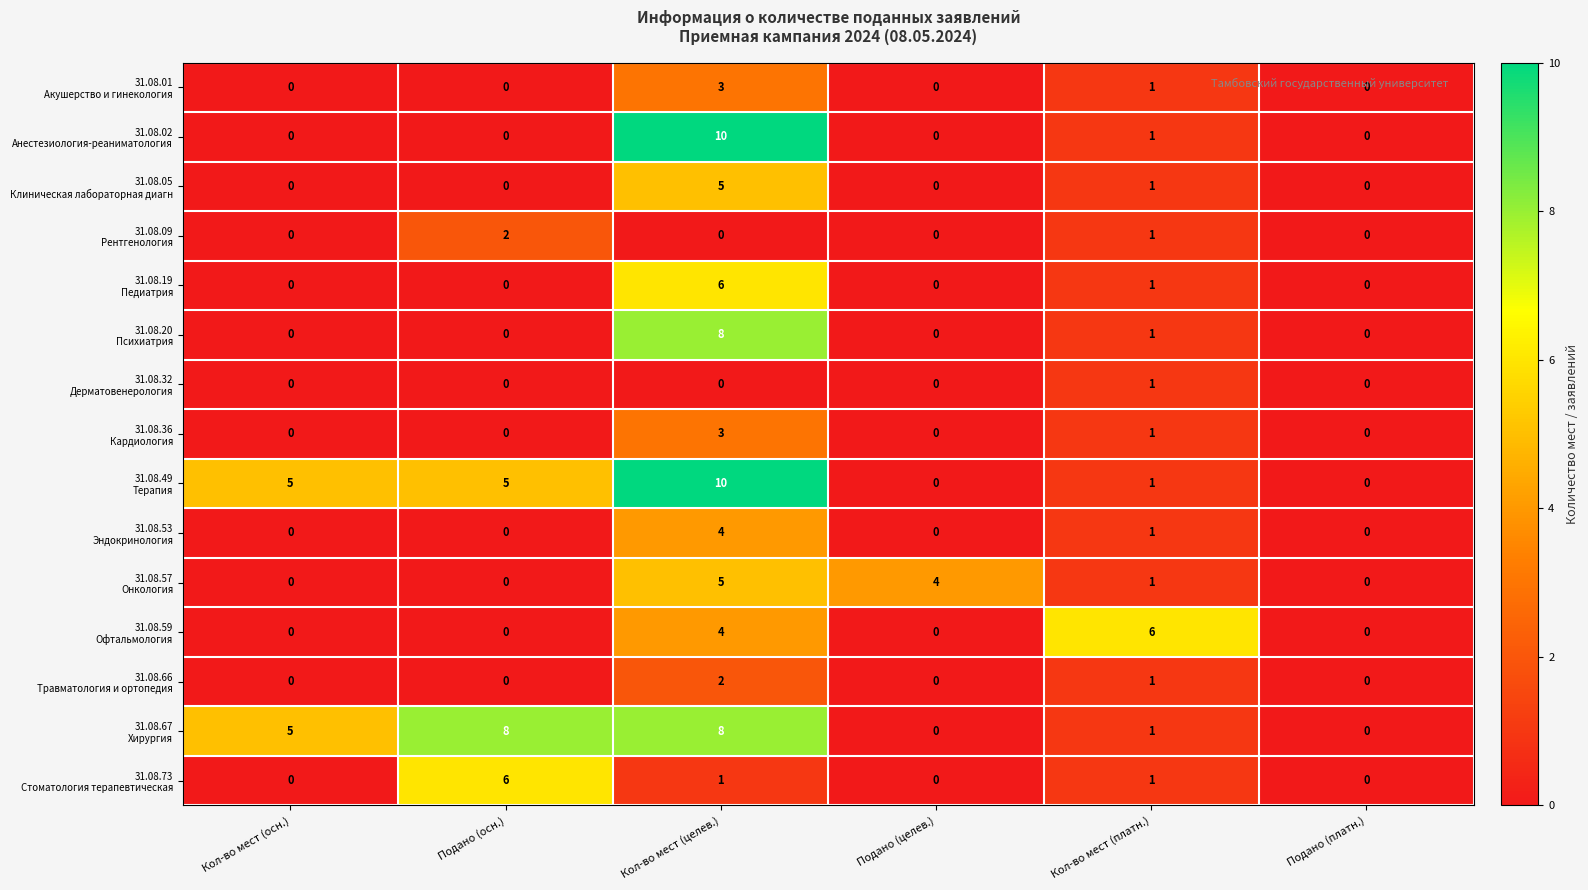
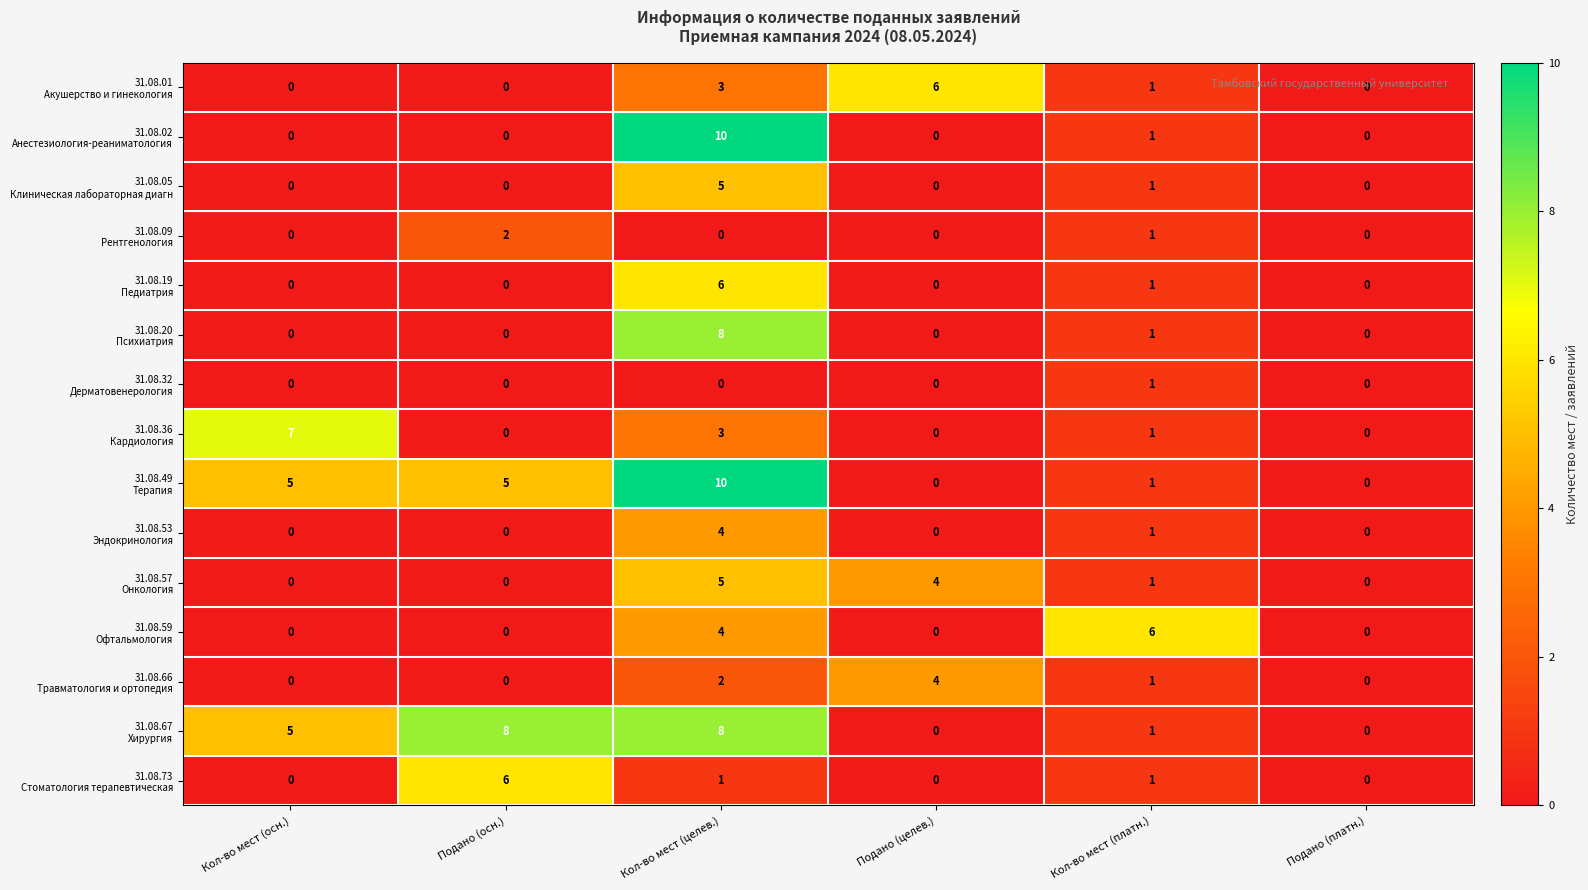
  {
    "31.08.01 Акушерство и гинекология": {
      "Кол-во мест (осн.)": 0,
      "Подано (осн.)": 0,
      "Кол-во мест (целев.)": 3,
-     "Подано (целев.)": 0,
+     "Подано (целев.)": 6,
      "Кол-во мест (платн.)": 1
    },
    "31.08.02 Анестезиология-реаниматология": {
      "Кол-во мест (осн.)": 0,
      "Подано (осн.)": 0,
      "Кол-во мест (целев.)": 10,
      "Подано (целев.)": 0,
      "Кол-во мест (платн.)": 1,
      "Подано (платн.)": 0
    },
    "31.08.05 Клиническая лабораторная диагн": {
      "Кол-во мест (осн.)": 0,
      "Подано (осн.)": 0,
      "Кол-во мест (целев.)": 5,
      "Подано (целев.)": 0,
      "Кол-во мест (платн.)": 1,
      "Подано (платн.)": 0
    },
    "31.08.09 Рентгенология": {
      "Кол-во мест (осн.)": 0,
      "Подано (осн.)": 2,
      "Кол-во мест (целев.)": 0,
      "Подано (целев.)": 0,
      "Кол-во мест (платн.)": 1,
      "Подано (платн.)": 0
    },
    "31.08.19 Педиатрия": {
      "Кол-во мест (осн.)": 0,
      "Подано (осн.)": 0,
      "Кол-во мест (целев.)": 6,
      "Подано (целев.)": 0,
      "Кол-во мест (платн.)": 1,
      "Подано (платн.)": 0
    },
    "31.08.20 Психиатрия": {
      "Кол-во мест (осн.)": 0,
      "Подано (осн.)": 0,
      "Кол-во мест (целев.)": 8,
      "Подано (целев.)": 0,
      "Кол-во мест (платн.)": 1,
      "Подано (платн.)": 0
    },
    "31.08.32 Дерматовенерология": {
      "Кол-во мест (осн.)": 0,
      "Подано (осн.)": 0,
      "Кол-во мест (целев.)": 0,
      "Подано (целев.)": 0,
      "Кол-во мест (платн.)": 1,
      "Подано (платн.)": 0
    },
    "31.08.36 Кардиология": {
-     "Кол-во мест (осн.)": 0,
+     "Кол-во мест (осн.)": 7,
      "Подано (осн.)": 0,
      "Кол-во мест (целев.)": 3,
      "Подано (целев.)": 0,
      "Кол-во мест (платн.)": 1,
      "Подано (платн.)": 0
    },
    "31.08.49 Терапия": {
      "Кол-во мест (осн.)": 5,
      "Подано (осн.)": 5,
      "Кол-во мест (целев.)": 10,
      "Подано (целев.)": 0,
      "Кол-во мест (платн.)": 1,
      "Подано (платн.)": 0
    },
    "31.08.53 Эндокринология": {
      "Кол-во мест (осн.)": 0,
      "Подано (осн.)": 0,
      "Кол-во мест (целев.)": 4,
      "Подано (целев.)": 0,
      "Кол-во мест (платн.)": 1,
      "Подано (платн.)": 0
    },
    "31.08.57 Онкология": {
      "Кол-во мест (осн.)": 0,
      "Подано (осн.)": 0,
      "Кол-во мест (целев.)": 5,
      "Подано (целев.)": 4,
      "Кол-во мест (платн.)": 1,
      "Подано (платн.)": 0
    },
    "31.08.59 Офтальмология": {
      "Кол-во мест (осн.)": 0,
      "Подано (осн.)": 0,
      "Кол-во мест (целев.)": 4,
      "Подано (целев.)": 0,
      "Кол-во мест (платн.)": 6,
      "Подано (платн.)": 0
    },
    "31.08.66 Травматология и ортопедия": {
      "Кол-во мест (осн.)": 0,
      "Подано (осн.)": 0,
      "Кол-во мест (целев.)": 2,
-     "Подано (целев.)": 0,
+     "Подано (целев.)": 4,
      "Кол-во мест (платн.)": 1,
      "Подано (платн.)": 0
    },
    "31.08.67 Хирургия": {
      "Кол-во мест (осн.)": 5,
      "Подано (осн.)": 8,
      "Кол-во мест (целев.)": 8,
      "Подано (целев.)": 0,
      "Кол-во мест (платн.)": 1,
      "Подано (платн.)": 0
    },
    "31.08.73 Стоматология терапевтическая": {
      "Кол-во мест (осн.)": 0,
      "Подано (осн.)": 6,
      "Кол-во мест (целев.)": 1,
      "Подано (целев.)": 0,
      "Кол-во мест (платн.)": 1,
      "Подано (платн.)": 0
    }
  }
